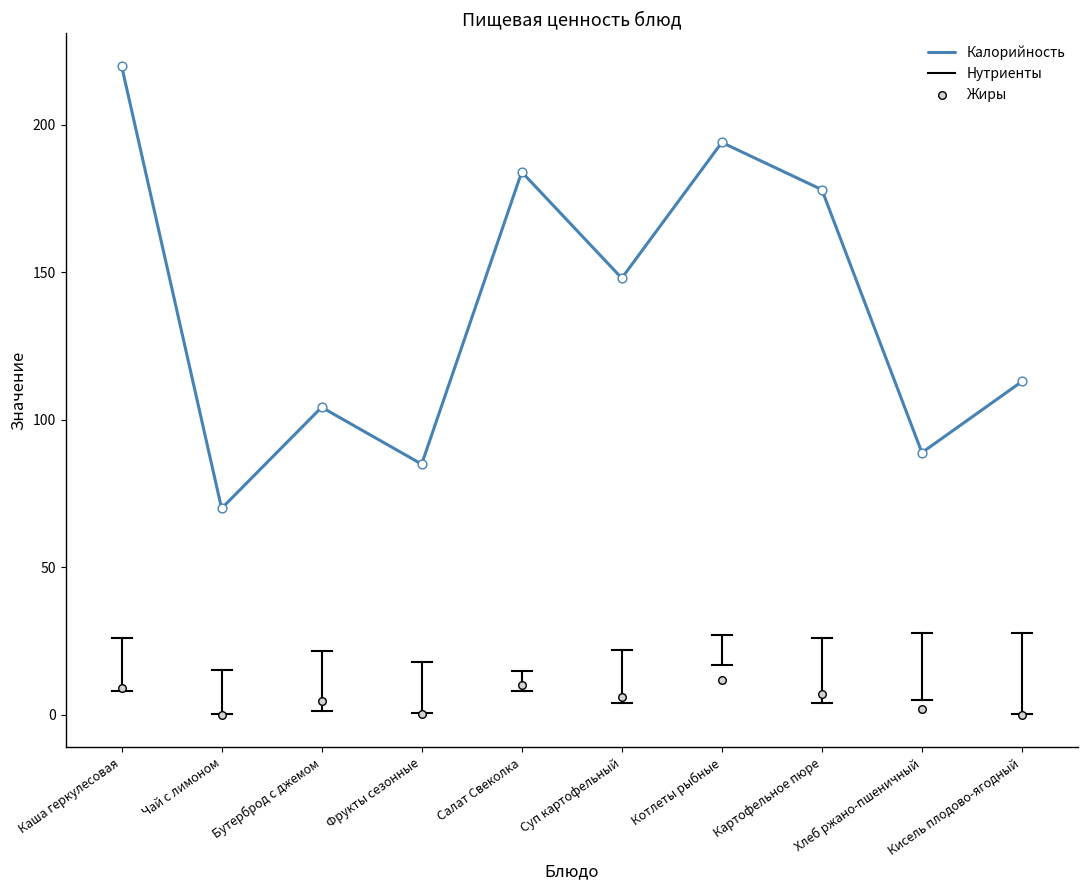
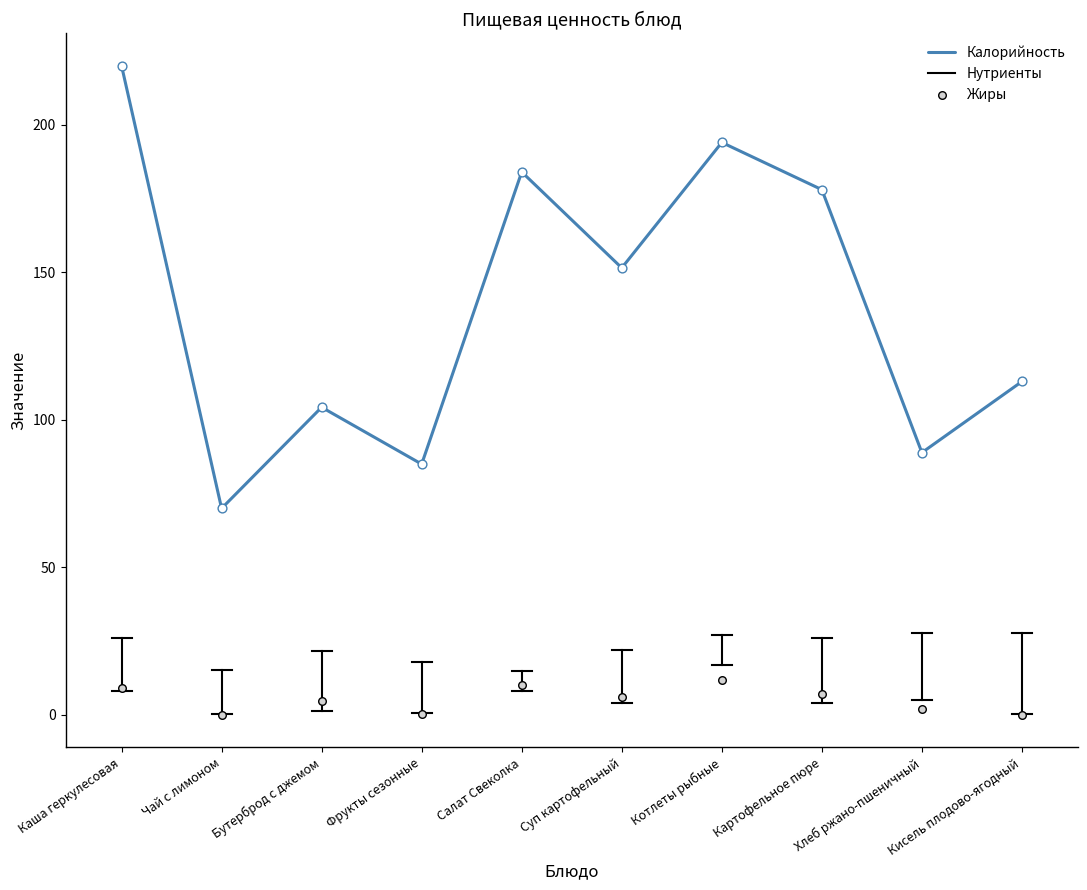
  {
    "Калорийность": {
      "Каша геркулесовая": 220,
      "Чай с лимоном": 70,
      "Бутерброд с джемом": 104,
      "Фрукты сезонные": 85,
      "Салат Свеколка": 184,
-     "Суп картофельный": 148,
+     "Суп картофельный": 151,
      "Котлеты рыбные": 194,
      "Картофельное пюре": 178,
      "Хлеб ржано-пшеничный": 89,
      "Кисель плодово-ягодный": 113
    }
  }
